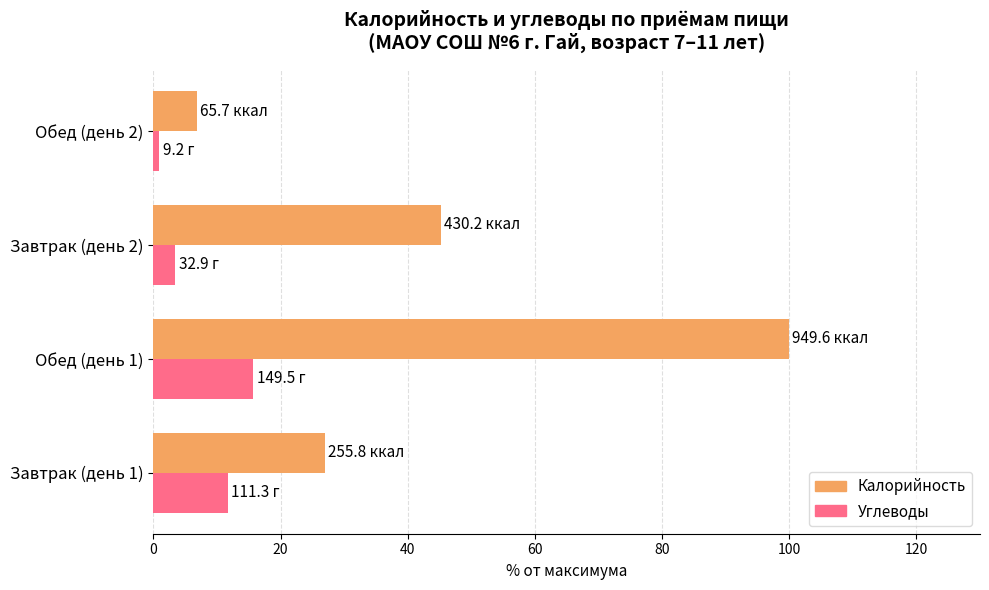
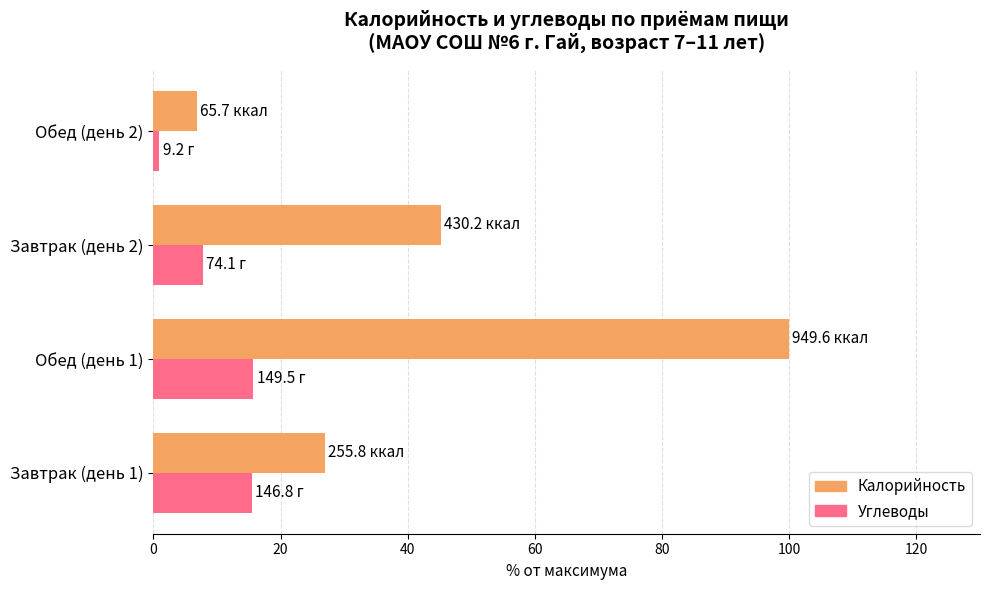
  {
    "Углеводы": {
-     "Завтрак (день 2)": 32.9,
-     "Завтрак (день 1)": 111.3
+     "Завтрак (день 2)": 74.1,
+     "Завтрак (день 1)": 146.8
    }
  }
